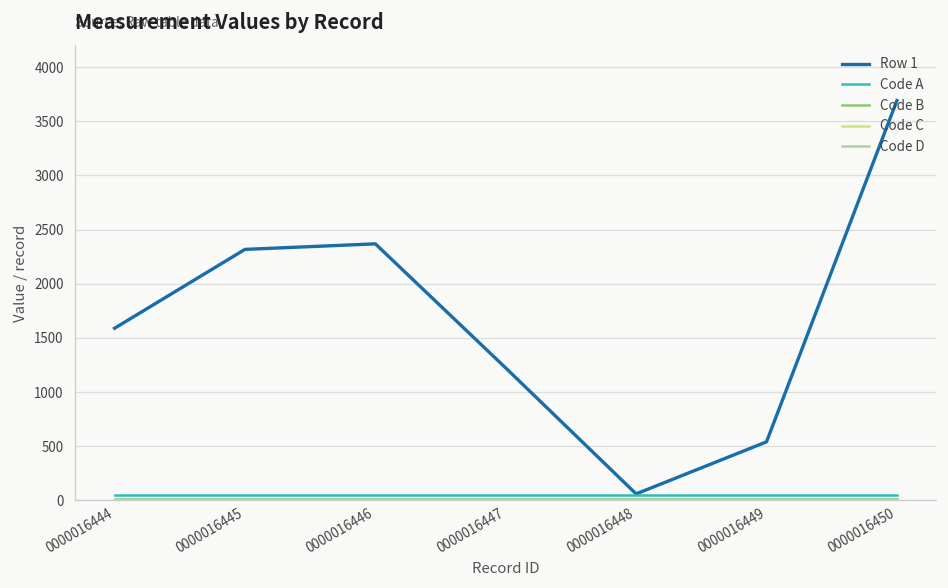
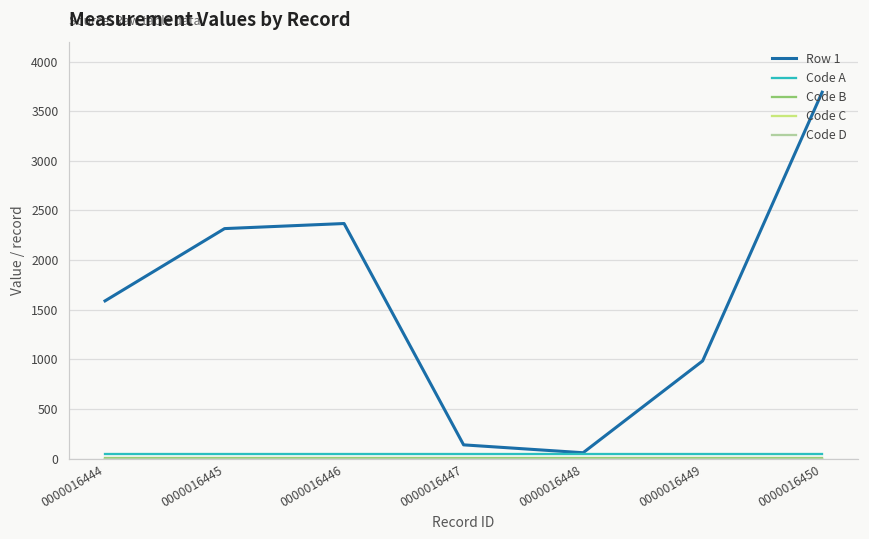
  {
    "Row 1": {
      "0000016444": 1600,
      "0000016445": 2300,
      "0000016446": 2400,
-     "0000016447": 1200,
-     "0000016449": 500,
+     "0000016447": 100,
+     "0000016449": 1000,
      "0000016450": 3700
    },
    "Code A": {
      "0000016444": 100,
      "0000016445": 100,
      "0000016446": 100,
      "0000016447": 100,
      "0000016449": 100,
      "0000016450": 100
    }
  }
